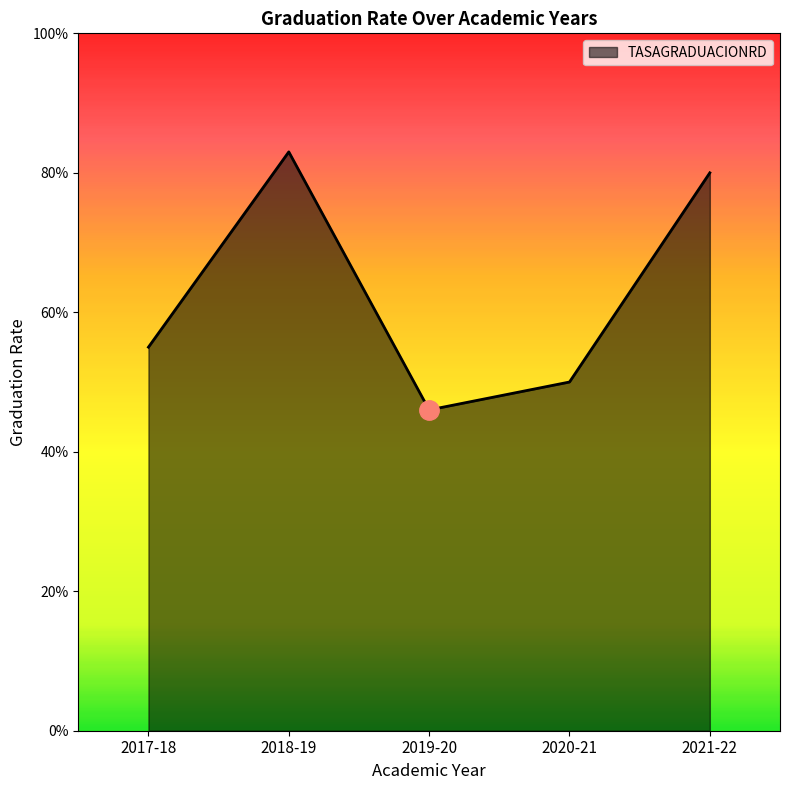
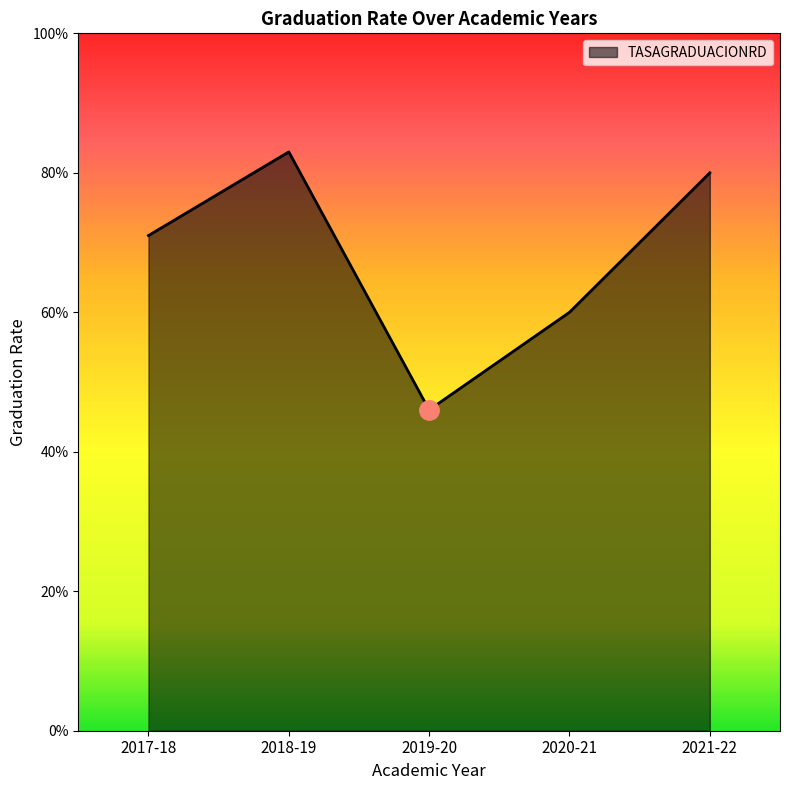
  {
    "TASAGRADUACIONRD": {
-     "2017-18": "55%",
+     "2017-18": "71%",
      "2018-19": "83%",
-     "2020-21": "50%",
+     "2020-21": "60%",
      "2021-22": "80%"
    }
  }
